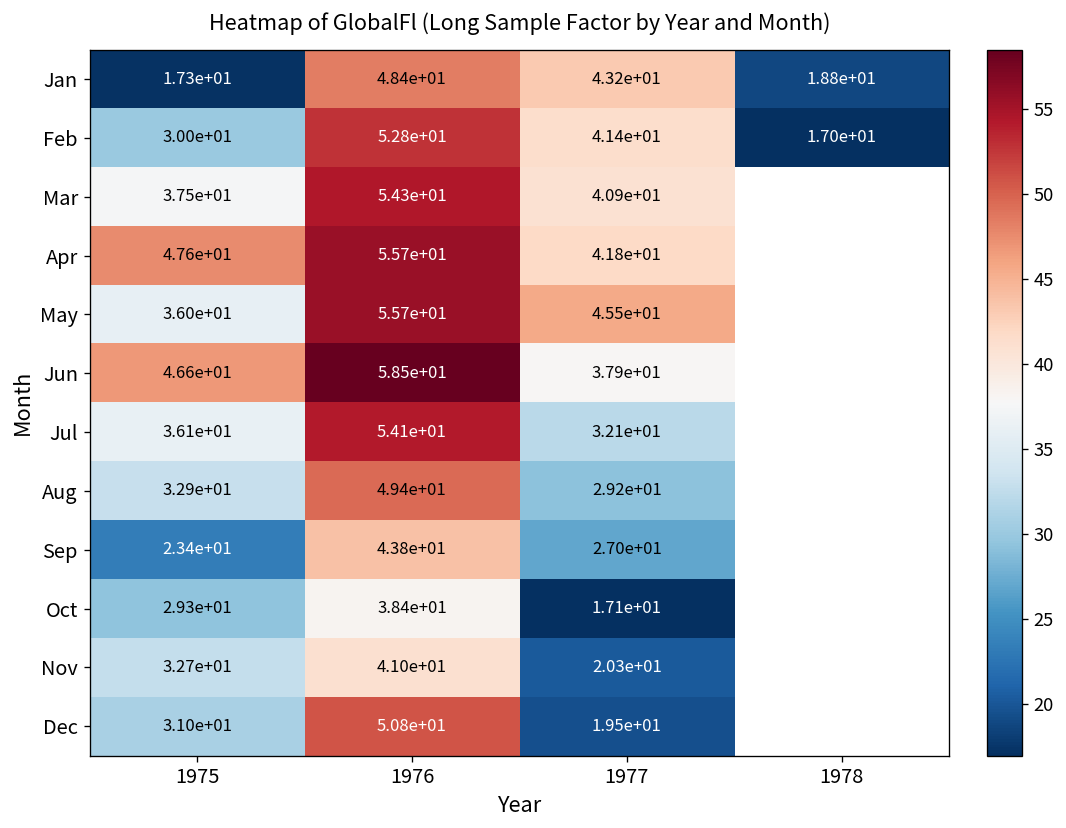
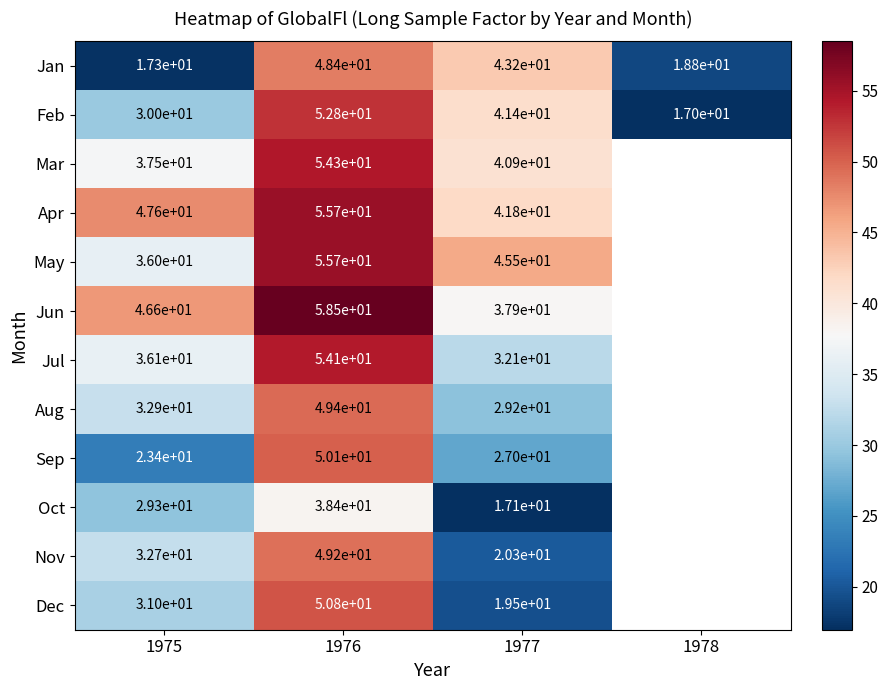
  {
    "Jan": {
      "1975": "1.73e+01",
      "1976": "4.84e+01",
      "1977": "4.32e+01",
      "1978": "1.88e+01"
    },
    "Feb": {
      "1975": "3.00e+01",
      "1976": "5.28e+01",
      "1977": "4.14e+01",
      "1978": "1.70e+01"
    },
    "Mar": {
      "1975": "3.75e+01",
      "1976": "5.43e+01",
      "1977": "4.09e+01"
    },
    "Apr": {
      "1975": "4.76e+01",
      "1976": "5.57e+01",
      "1977": "4.18e+01"
    },
    "May": {
      "1975": "3.60e+01",
      "1976": "5.57e+01",
      "1977": "4.55e+01"
    },
    "Jun": {
      "1975": "4.66e+01",
      "1976": "5.85e+01",
      "1977": "3.79e+01"
    },
    "Jul": {
      "1975": "3.61e+01",
      "1976": "5.41e+01",
      "1977": "3.21e+01"
    },
    "Aug": {
      "1975": "3.29e+01",
      "1976": "4.94e+01",
      "1977": "2.92e+01"
    },
    "Sep": {
      "1975": "2.34e+01",
-     "1976": "4.38e+01",
+     "1976": "5.01e+01",
      "1977": "2.70e+01"
    },
    "Oct": {
      "1975": "2.93e+01",
      "1976": "3.84e+01",
      "1977": "1.71e+01"
    },
    "Nov": {
      "1975": "3.27e+01",
-     "1976": "4.10e+01",
+     "1976": "4.92e+01",
      "1977": "2.03e+01"
    },
    "Dec": {
      "1975": "3.10e+01",
      "1976": "5.08e+01",
      "1977": "1.95e+01"
    }
  }
